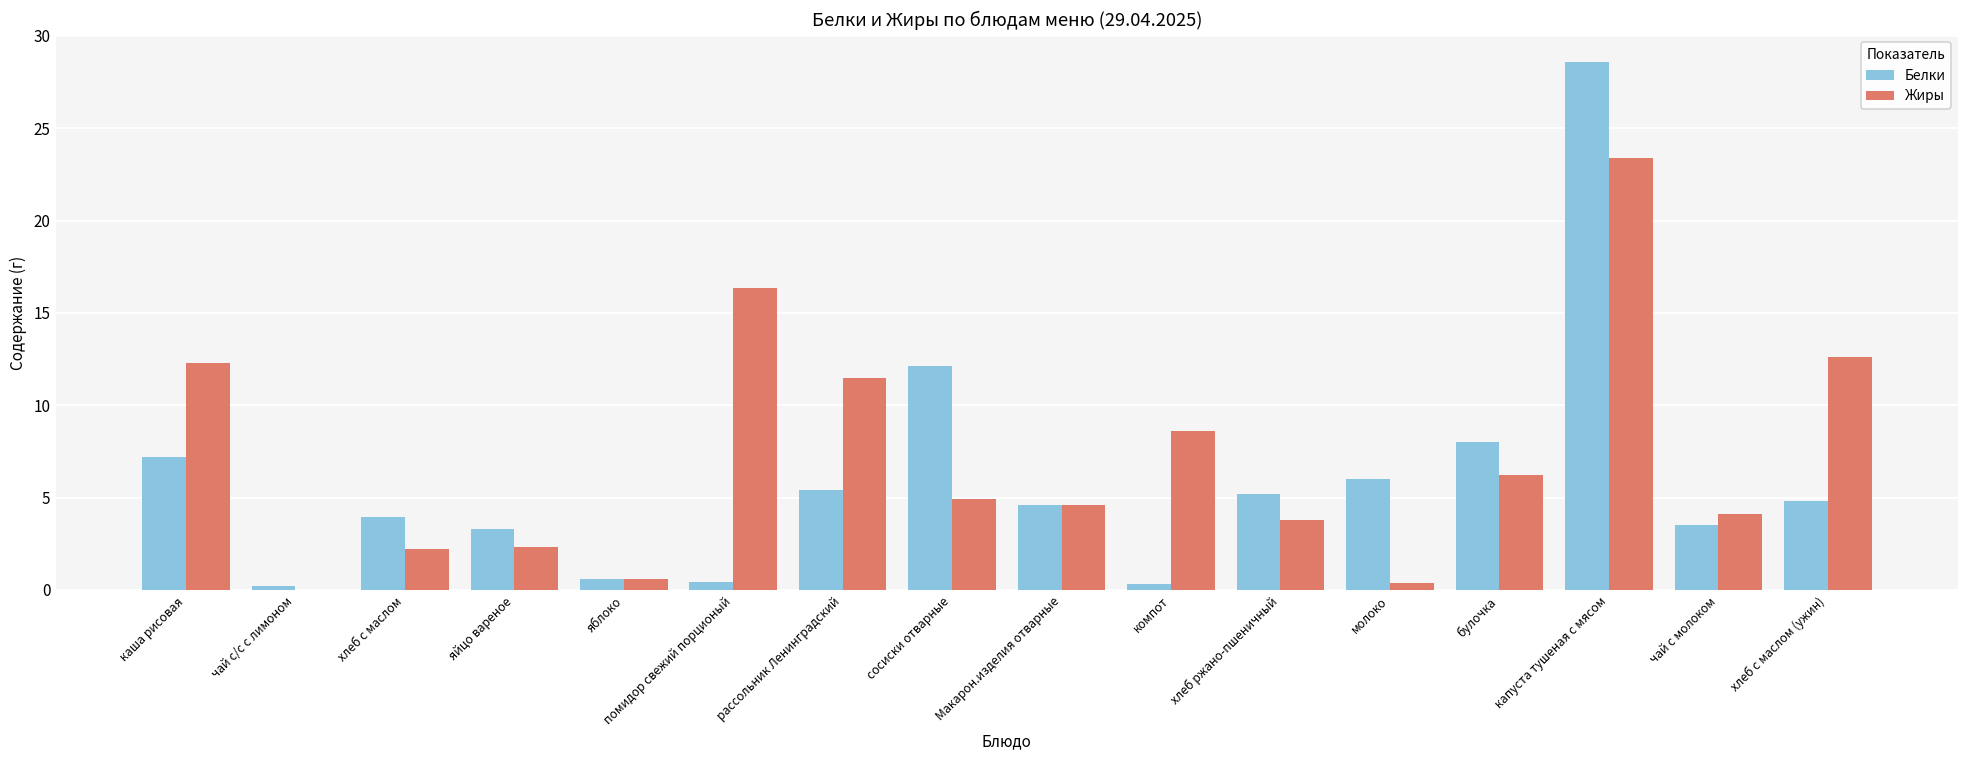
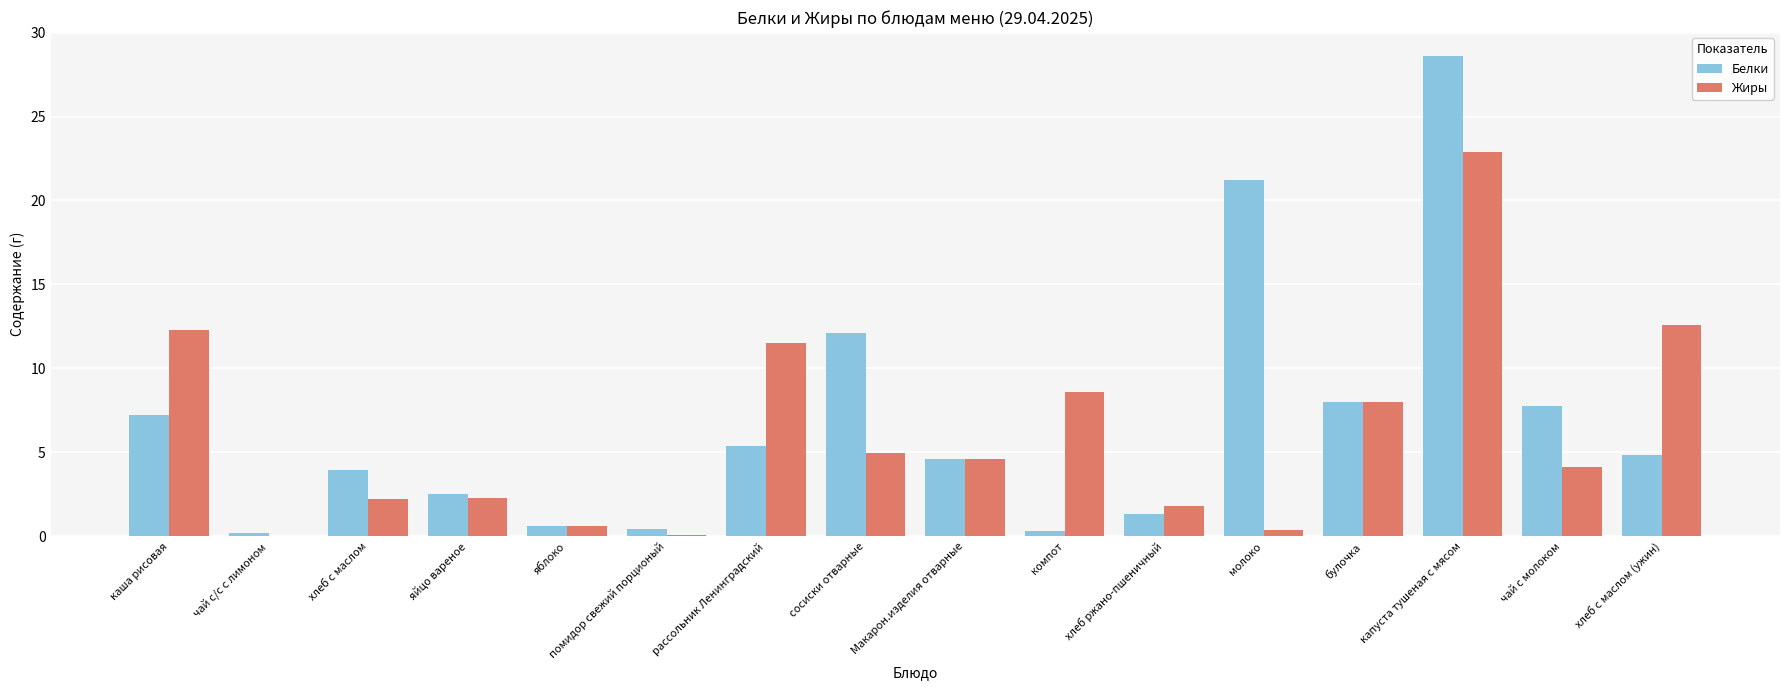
  {
    "Белки": {
      "каша рисовая": 7.2,
      "чай с/с с лимоном": 0.2,
      "хлеб с маслом": 4.0,
-     "яйцо вареное": 3.3,
+     "яйцо вареное": 2.5,
      "яблоко": 0.6,
      "помидор свежий порционый": 0.4,
      "рассольник Ленинградский": 5.4,
      "сосиски отварные": 12.1,
      "Макарон.изделия отварные": 4.6,
      "компот": 0.3,
-     "хлеб ржано-пшеничный": 5.2,
-     "молоко": 6.0,
+     "хлеб ржано-пшеничный": 1.3,
+     "молоко": 21.2,
      "булочка": 8.0,
      "капуста тушеная с мясом": 28.6,
-     "чай с молоком": 3.5,
+     "чай с молоком": 7.8,
      "хлеб с маслом (ужин)": 4.8
    },
    "Жиры": {
      "каша рисовая": 12.3,
      "чай с/с с лимоном": 0.0,
      "хлеб с маслом": 2.2,
      "яйцо вареное": 2.3,
      "яблоко": 0.6,
-     "помидор свежий порционый": 16.3,
+     "помидор свежий порционый": 0.1,
      "рассольник Ленинградский": 11.5,
      "сосиски отварные": 4.9,
      "Макарон.изделия отварные": 4.6,
      "компот": 8.6,
-     "хлеб ржано-пшеничный": 3.8,
+     "хлеб ржано-пшеничный": 1.8,
      "молоко": 0.4,
-     "булочка": 6.2,
-     "капуста тушеная с мясом": 23.4,
+     "булочка": 8.0,
+     "капуста тушеная с мясом": 22.9,
      "чай с молоком": 4.1,
      "хлеб с маслом (ужин)": 12.6
    }
  }
